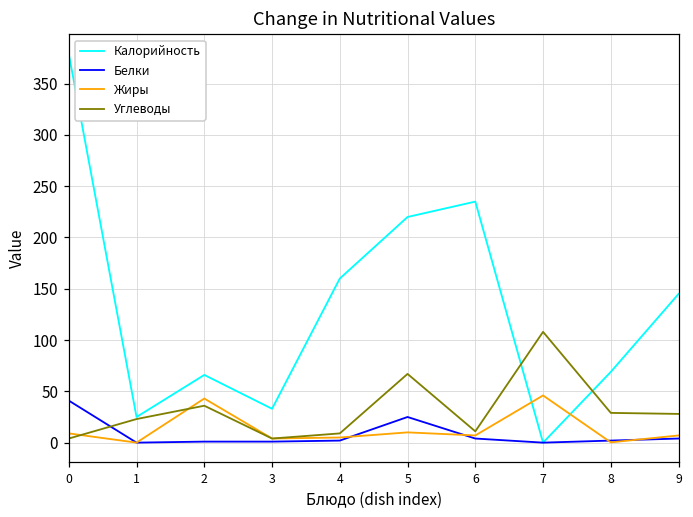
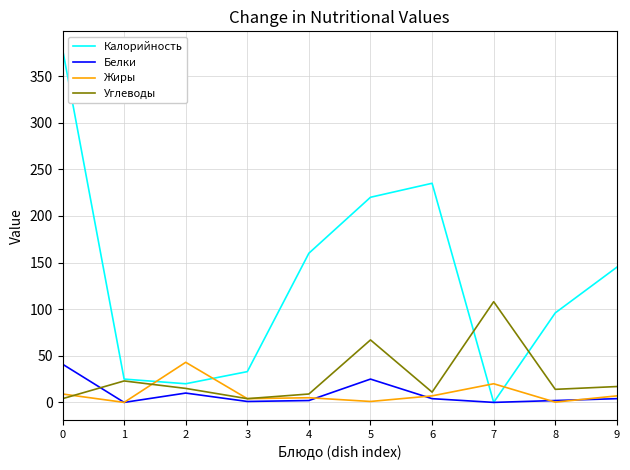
  {
    "Калорийность": {
      "0": 380,
-     "2": 70,
+     "2": 20,
      "3": 30,
      "4": 160,
      "5": 220,
      "6": 240,
-     "8": 70,
+     "8": 100,
      "9": 150
    },
    "Белки": {
      "0": 40,
-     "2": 0,
+     "2": 10,
      "3": 0,
      "4": 0,
      "5": 30,
      "6": 0,
      "9": 0
    },
    "Жиры": {
      "0": 10,
      "2": 40,
      "4": 10,
-     "5": 10,
+     "5": 0,
      "6": 10,
-     "7": 50,
+     "7": 20,
      "9": 10
    },
    "Углеводы": {
      "0": 0,
-     "2": 40,
+     "2": 20,
      "4": 10,
      "5": 70,
      "6": 10,
      "7": 110,
-     "8": 30,
-     "9": 30
+     "8": 10,
+     "9": 20
    }
  }
